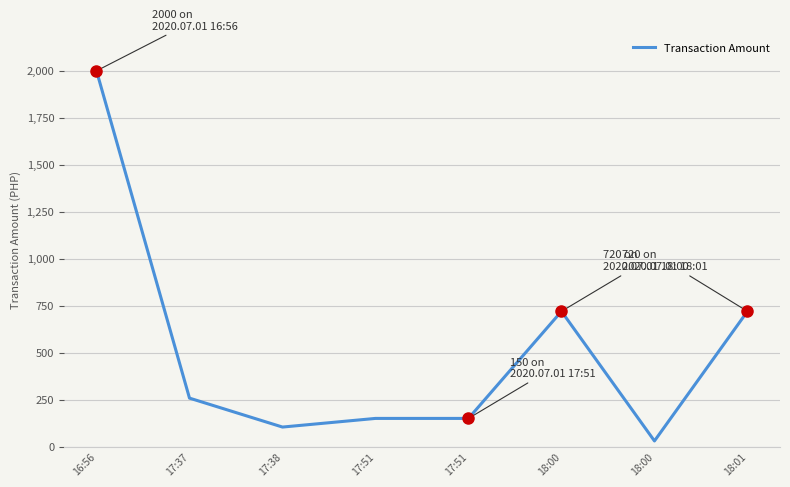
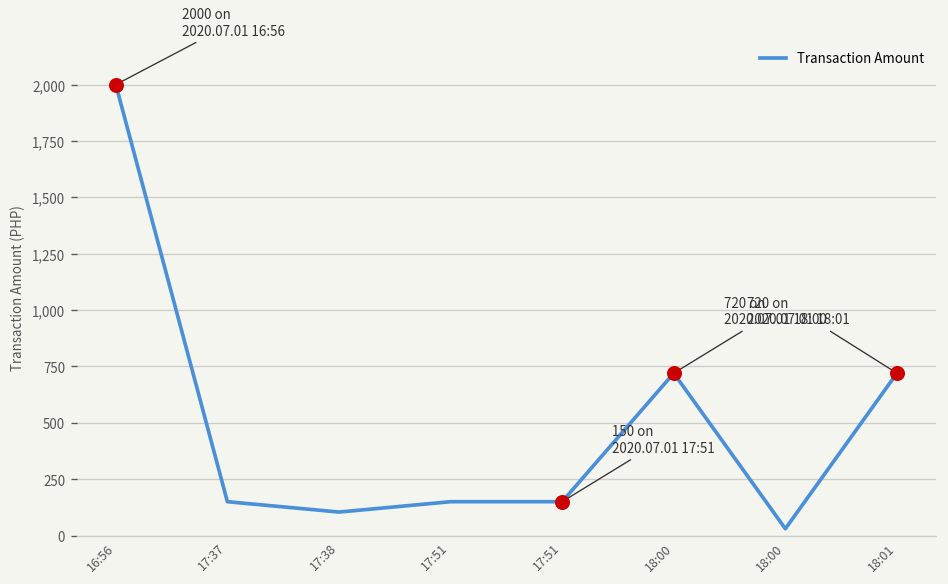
  {
    "Transaction Amount": {
-     "17:37": 260,
+     "17:37": 150,
      "17:38": 100
    }
  }
